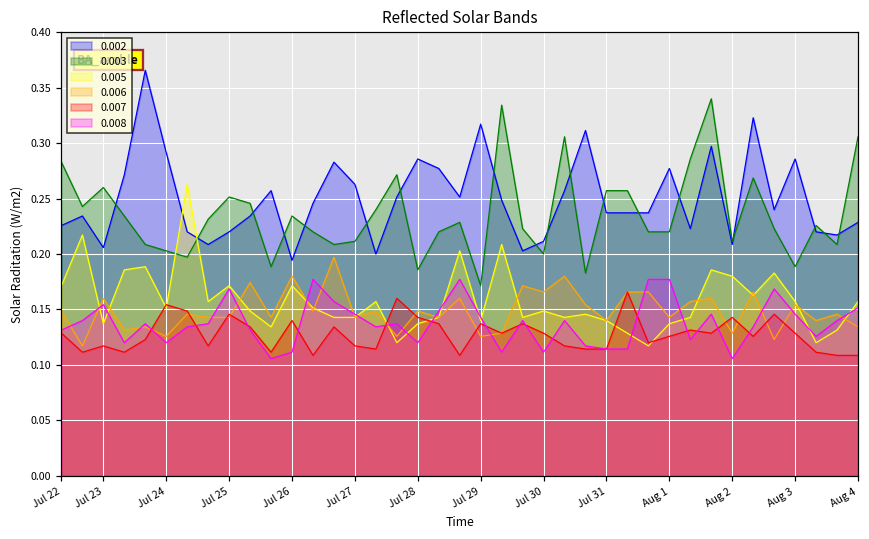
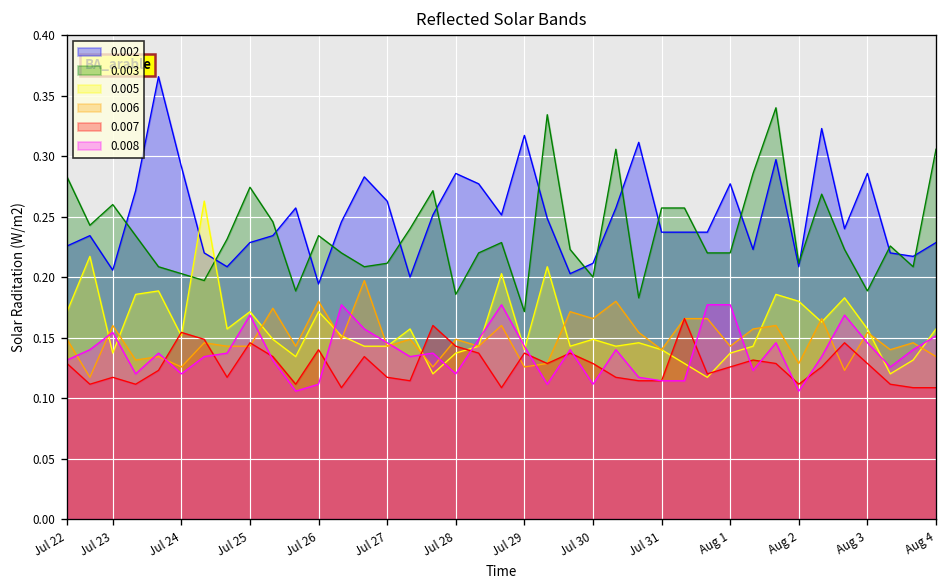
  {
    "0.002": {
      "Jul 22": 0.226,
      "Jul 23": 0.206,
      "Jul 24": 0.291,
-     "Jul 25": 0.220,
+     "Jul 25": 0.229,
      "Jul 26": 0.194,
      "Jul 27": 0.263,
      "Jul 28": 0.286,
      "Jul 29": 0.317,
      "Jul 30": 0.211,
      "Jul 31": 0.237,
      "Aug 1": 0.277,
      "Aug 2": 0.209,
      "Aug 3": 0.286,
      "Aug 4": 0.229
    },
    "0.003": {
      "Jul 22": 0.283,
      "Jul 23": 0.260,
      "Jul 24": 0.203,
-     "Jul 25": 0.251,
+     "Jul 25": 0.274,
      "Jul 26": 0.234,
      "Jul 27": 0.211,
      "Jul 28": 0.186,
      "Jul 29": 0.171,
      "Jul 30": 0.200,
      "Jul 31": 0.257,
      "Aug 1": 0.220,
      "Aug 2": 0.211,
      "Aug 3": 0.189,
      "Aug 4": 0.306
    },
    "0.007": {
      "Jul 22": 0.129,
      "Jul 23": 0.117,
      "Jul 24": 0.154,
      "Jul 25": 0.146,
      "Jul 26": 0.140,
      "Jul 27": 0.117,
      "Jul 28": 0.143,
      "Jul 29": 0.137,
      "Jul 30": 0.129,
      "Aug 1": 0.126,
-     "Aug 2": 0.143,
+     "Aug 2": 0.111,
      "Aug 3": 0.129,
      "Aug 4": 0.109
    },
    "0.008": {
      "Jul 22": 0.131,
      "Jul 23": 0.154,
      "Jul 24": 0.120,
      "Jul 25": 0.169,
      "Jul 26": 0.111,
      "Jul 27": 0.146,
      "Jul 28": 0.120,
      "Jul 29": 0.143,
      "Jul 30": 0.111,
      "Aug 1": 0.177,
      "Aug 2": 0.106,
      "Aug 3": 0.146,
      "Aug 4": 0.151
    }
  }
